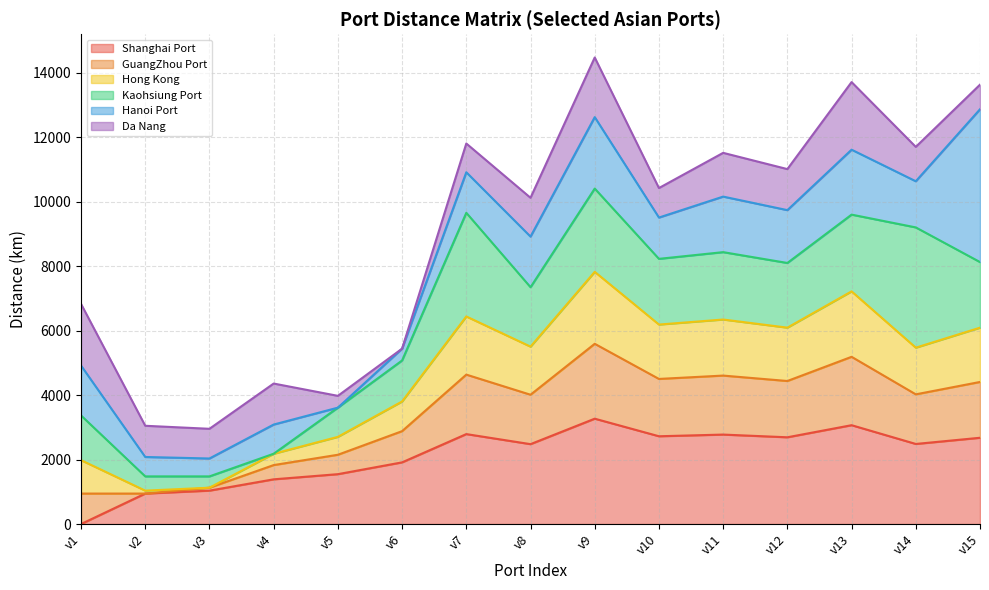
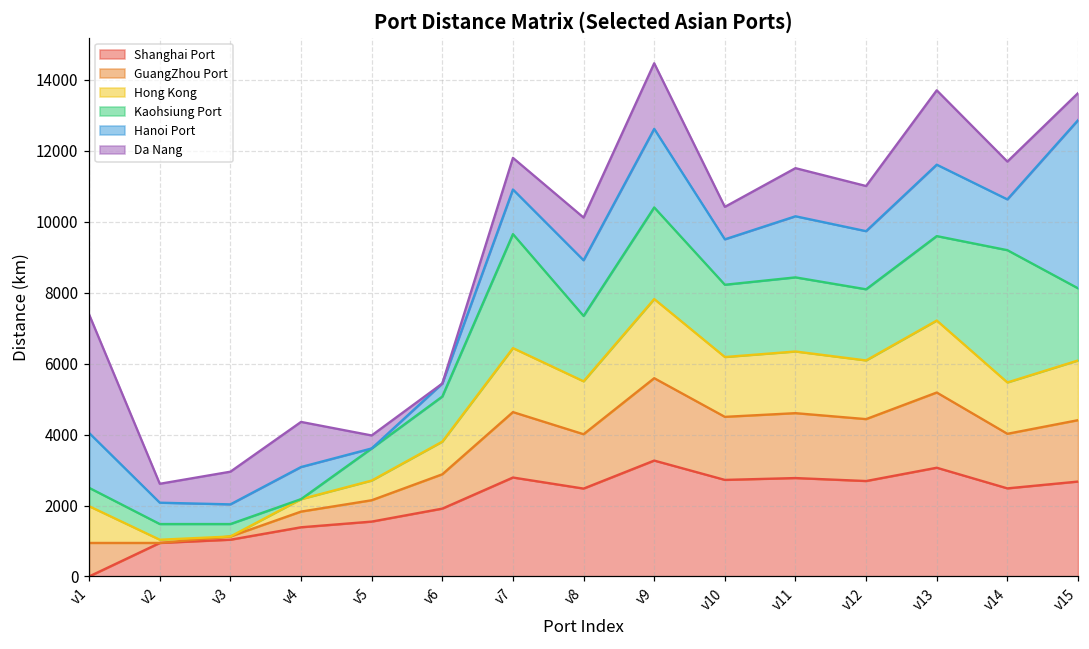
  {
    "Kaohsiung Port": {
-     "v1": 1400,
+     "v1": 500,
      "v2": 400,
      "v3": 400,
      "v6": 1300,
      "v7": 3200,
      "v8": 1800,
      "v9": 2600,
      "v10": 2000,
      "v11": 2100,
      "v12": 2000,
      "v13": 2400,
      "v14": 3700,
      "v15": 2000
    },
    "Hanoi Port": {
      "v1": 1500,
      "v2": 600,
      "v3": 600,
      "v4": 900,
      "v7": 1300,
      "v8": 1600,
      "v9": 2200,
      "v10": 1300,
      "v11": 1700,
      "v12": 1600,
      "v13": 2000,
      "v14": 1400,
      "v15": 4700
    },
    "Da Nang": {
-     "v1": 1900,
-     "v2": 1000,
+     "v1": 3300,
+     "v2": 500,
      "v3": 900,
      "v4": 1300,
      "v5": 400,
      "v7": 900,
      "v8": 1200,
      "v9": 1900,
      "v10": 900,
      "v11": 1400,
      "v12": 1300,
      "v13": 2100,
      "v14": 1100,
      "v15": 800
    }
  }
